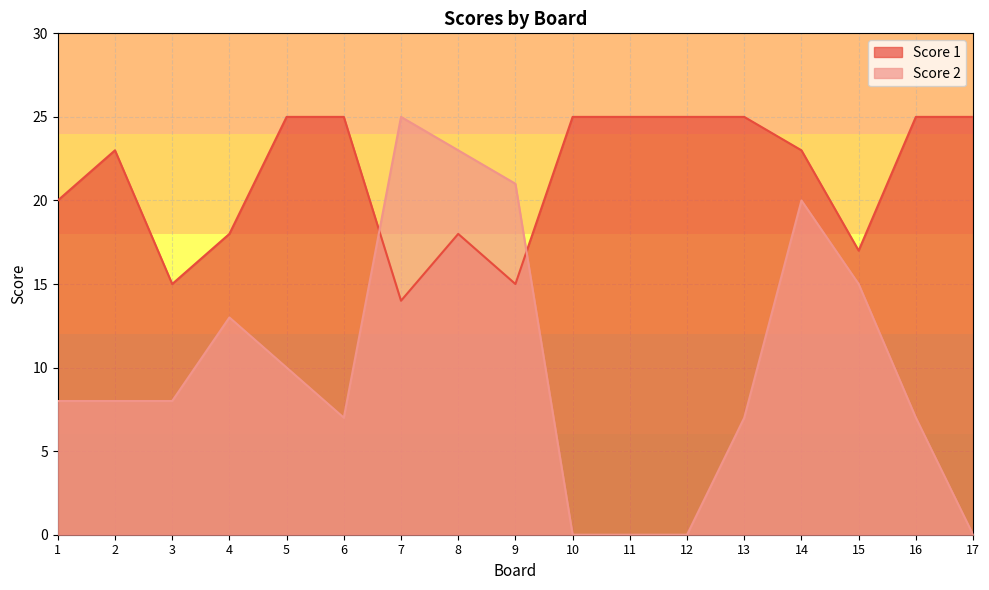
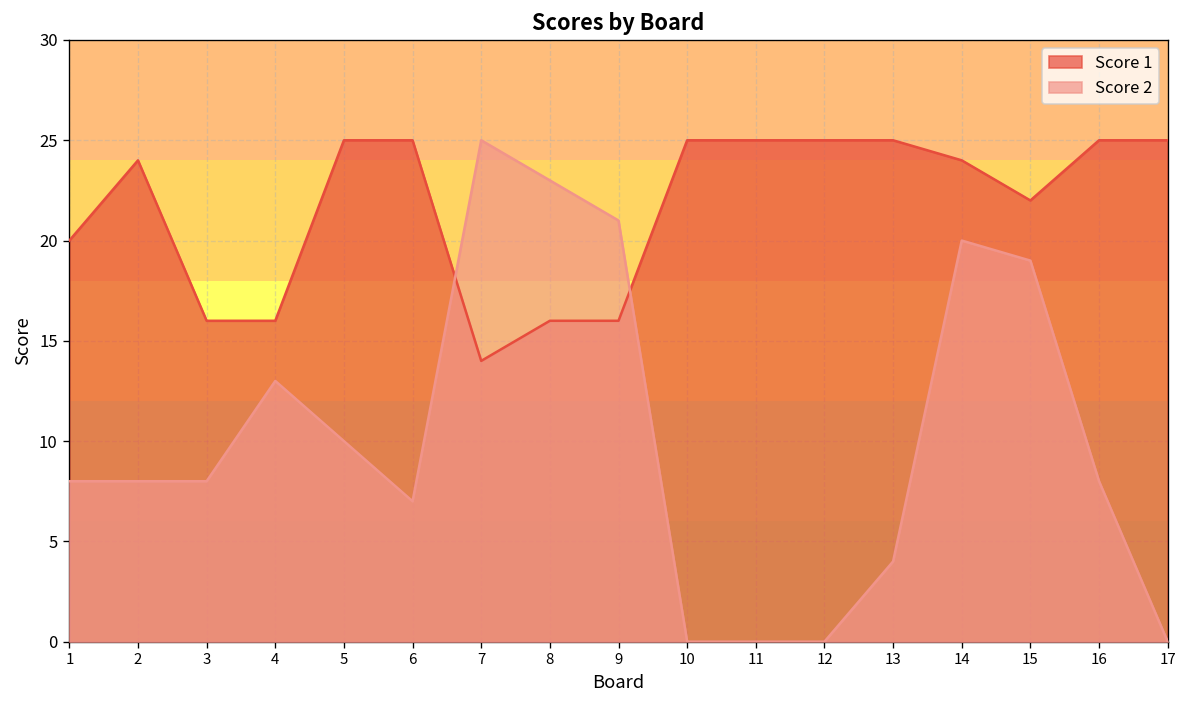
  {
    "Score 1": {
      "1": 20,
-     "2": 23,
-     "3": 15,
-     "4": 18,
+     "2": 24,
+     "3": 16,
+     "4": 16,
      "5": 25,
      "6": 25,
      "7": 14,
-     "8": 18,
-     "9": 15,
+     "8": 16,
+     "9": 16,
      "10": 25,
      "11": 25,
      "12": 25,
      "13": 25,
-     "14": 23,
-     "15": 17,
+     "14": 24,
+     "15": 22,
      "16": 25,
      "17": 25
    },
    "Score 2": {
      "1": 8,
      "2": 8,
      "3": 8,
      "4": 13,
      "5": 10,
      "6": 7,
      "7": 25,
      "8": 23,
      "9": 21,
      "10": 0,
      "11": 0,
      "12": 0,
-     "13": 7,
+     "13": 4,
      "14": 20,
-     "15": 15,
-     "16": 7,
+     "15": 19,
+     "16": 8,
      "17": 0
    }
  }
